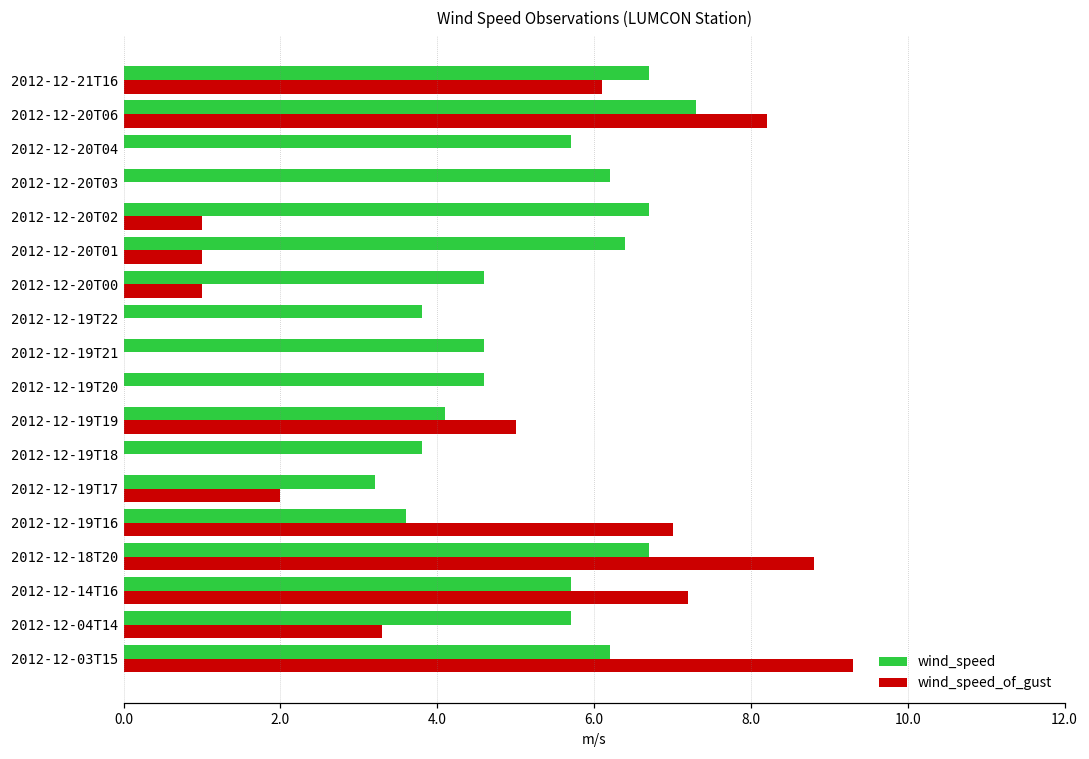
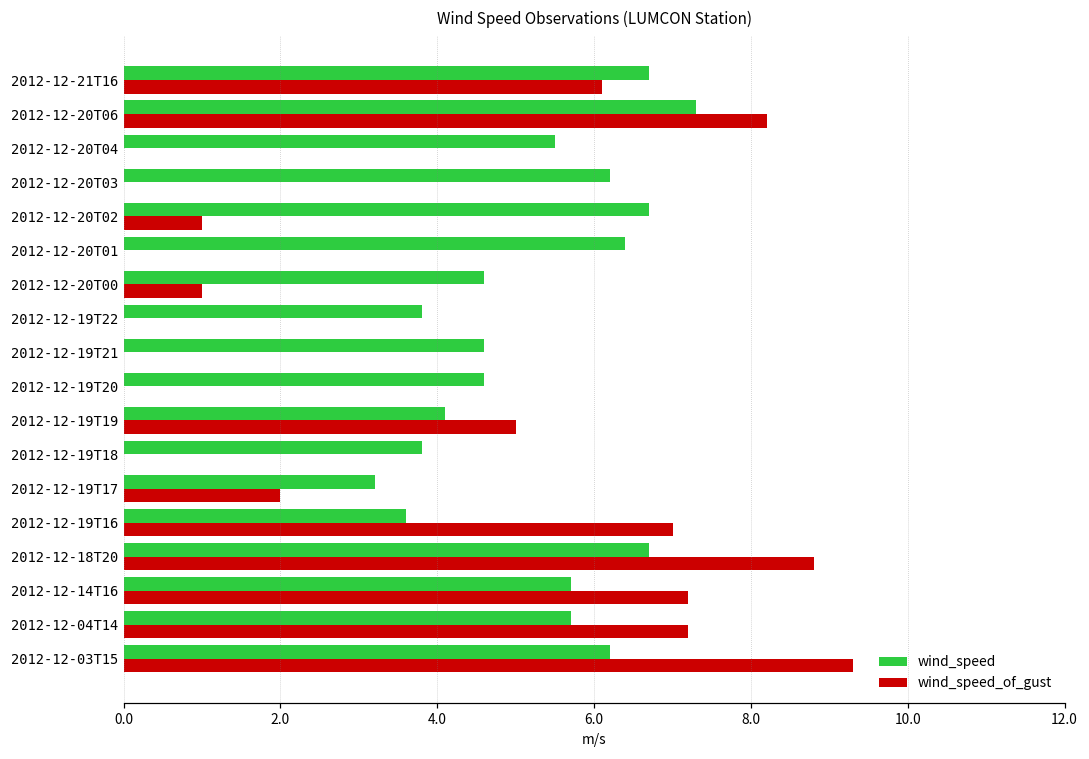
  {
    "wind_speed": {
      "2012-12-21T16": 6.7,
      "2012-12-20T06": 7.3,
-     "2012-12-20T04": 5.7,
+     "2012-12-20T04": 5.5,
      "2012-12-20T03": 6.2,
      "2012-12-20T02": 6.7,
      "2012-12-20T01": 6.4,
      "2012-12-20T00": 4.6,
      "2012-12-19T22": 3.8,
      "2012-12-19T21": 4.6,
      "2012-12-19T20": 4.6,
      "2012-12-19T19": 4.1,
      "2012-12-19T18": 3.8,
      "2012-12-19T17": 3.2,
      "2012-12-19T16": 3.6,
      "2012-12-18T20": 6.7,
      "2012-12-14T16": 5.7,
      "2012-12-04T14": 5.7,
      "2012-12-03T15": 6.2
    },
    "wind_speed_of_gust": {
      "2012-12-21T16": 6.1,
      "2012-12-20T06": 8.2,
      "2012-12-20T04": 0.0,
      "2012-12-20T03": 0.0,
      "2012-12-20T02": 1.0,
-     "2012-12-20T01": 1,
+     "2012-12-20T01": 0,
      "2012-12-20T00": 1.0,
      "2012-12-19T22": 0.0,
      "2012-12-19T21": 0.0,
      "2012-12-19T20": 0.0,
      "2012-12-19T19": 5.0,
      "2012-12-19T18": 0.0,
      "2012-12-19T17": 2.0,
      "2012-12-19T16": 7.0,
      "2012-12-18T20": 8.8,
      "2012-12-14T16": 7.2,
-     "2012-12-04T14": 3.3,
+     "2012-12-04T14": 7.2,
      "2012-12-03T15": 9.3
    }
  }
